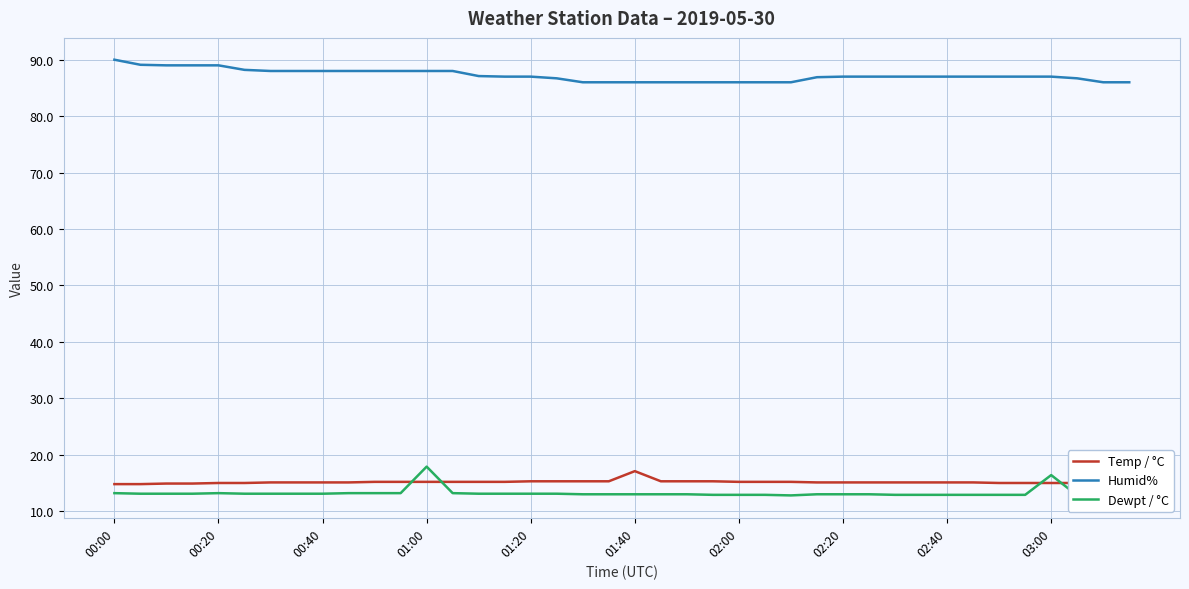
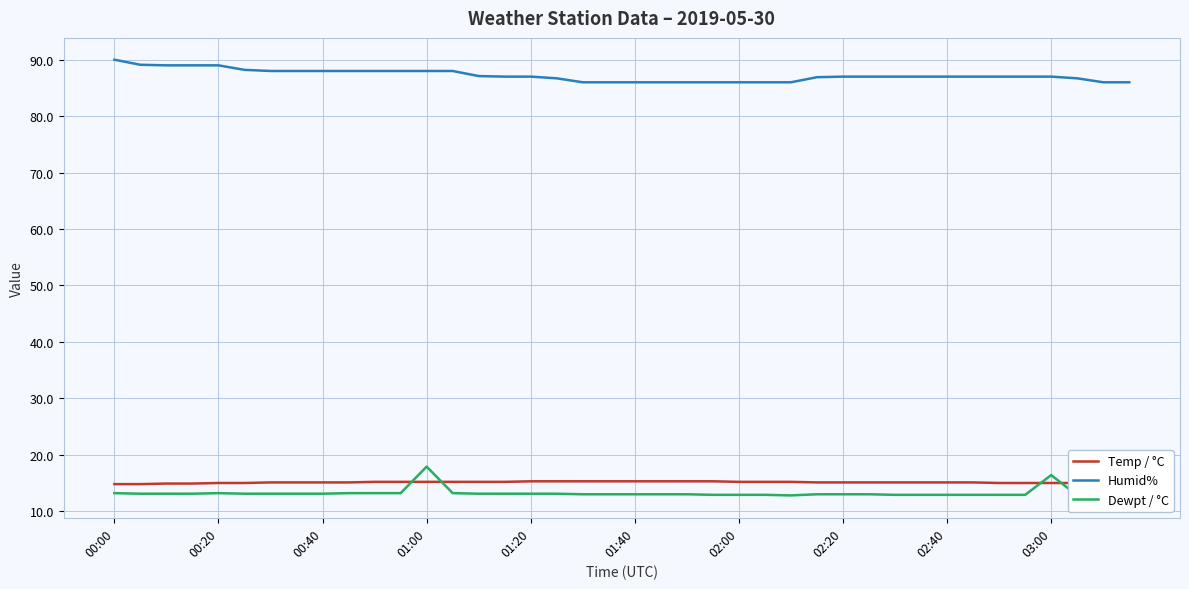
  {
    "Temp / °C": {
      "00:00": 15,
      "00:20": 15,
      "00:40": 15,
      "01:00": 15,
      "01:20": 15,
-     "01:40": 17,
+     "01:40": 15,
      "02:00": 15,
      "02:20": 15,
      "02:40": 15,
      "03:00": 15
    },
    "Humid%": {
      "00:00": 90,
      "00:20": 89,
      "00:40": 88,
      "01:00": 88,
      "01:20": 87,
      "01:40": 86,
      "02:00": 86,
      "02:20": 87,
      "02:40": 87,
      "03:00": 87
    },
    "Dewpt / °C": {
      "00:00": 13,
      "00:20": 13,
      "00:40": 13,
      "01:00": 18,
      "01:20": 13,
      "01:40": 13,
      "02:00": 13,
      "02:20": 13,
      "02:40": 13,
      "03:00": 16
    }
  }
